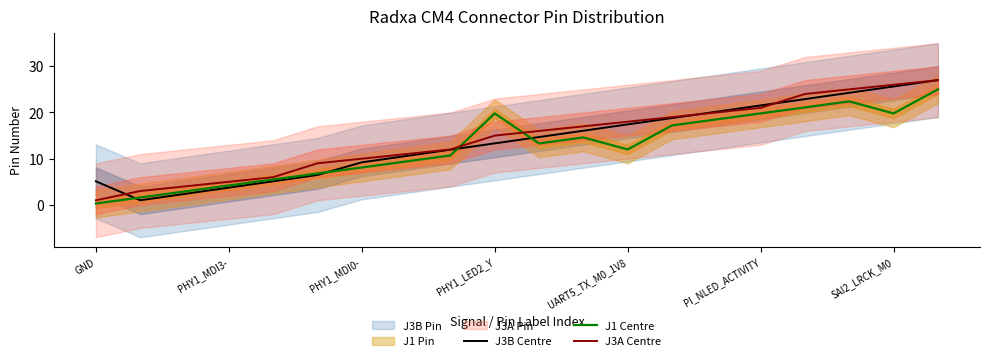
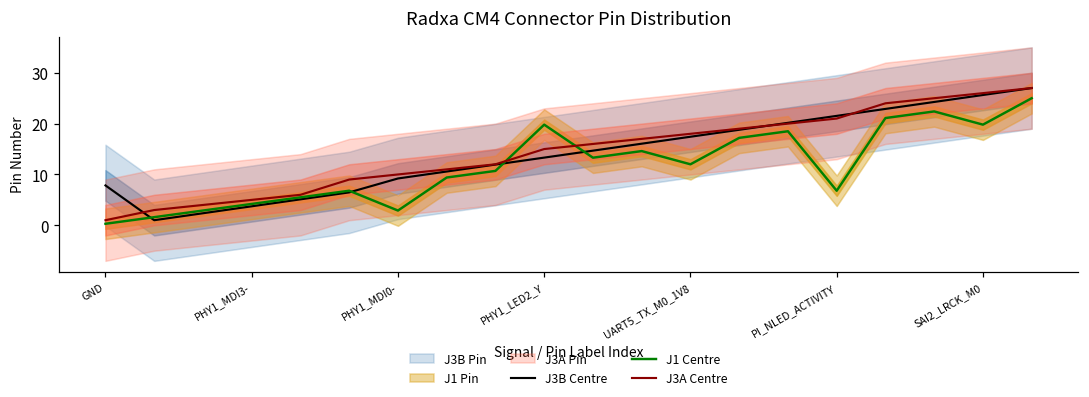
  {
    "J3B Centre": {
-     "GND": 5,
+     "GND": 8,
      "PHY1_LED2_Y": 13,
      "UART5_TX_M0_1V8": 17
    },
    "J1 Centre": {
      "GND": 0,
-     "PHY1_MDI0-": 8,
+     "PHY1_MDI0-": 3,
      "PHY1_LED2_Y": 20,
      "UART5_TX_M0_1V8": 12,
-     "PI_NLED_ACTIVITY": 20,
+     "PI_NLED_ACTIVITY": 7,
      "SAI2_LRCK_M0": 20
    },
    "J3A Centre": {
      "PHY1_MDI0-": 10,
      "PHY1_LED2_Y": 15,
      "UART5_TX_M0_1V8": 18
    }
  }
